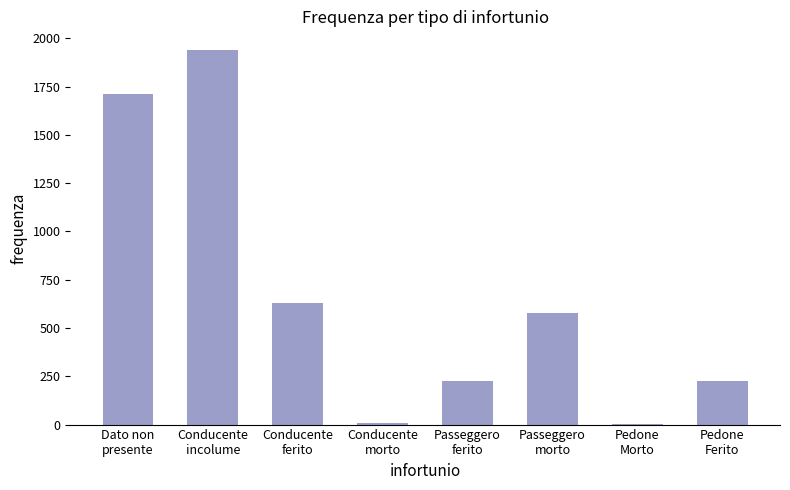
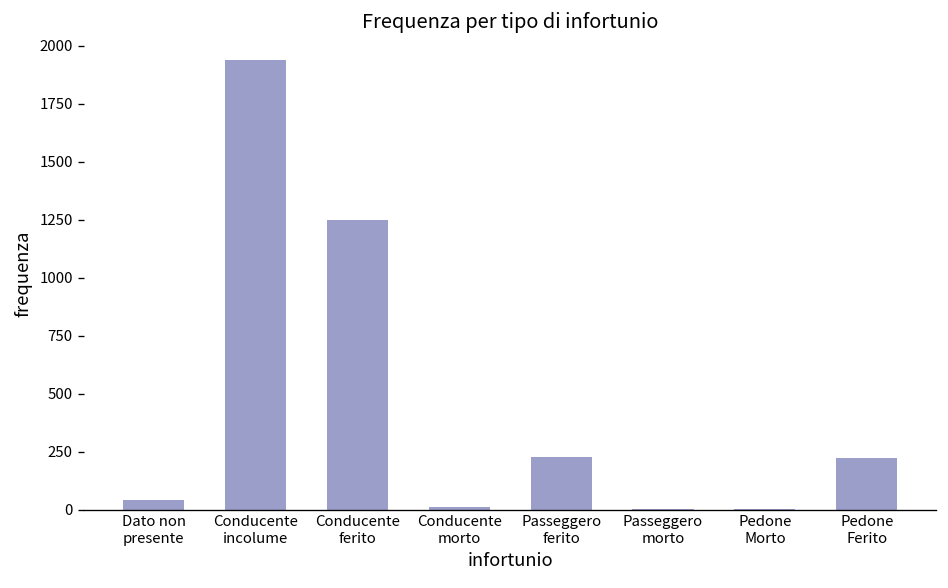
  {
-   "Dato non presente": 1710,
+   "Dato non presente": 40,
    "Conducente incolume": 1940,
-   "Conducente ferito": 630,
+   "Conducente ferito": 1250,
    "Passeggero ferito": 230,
-   "Passeggero morto": 580,
+   "Passeggero morto": 0,
    "Pedone Ferito": 220
  }
